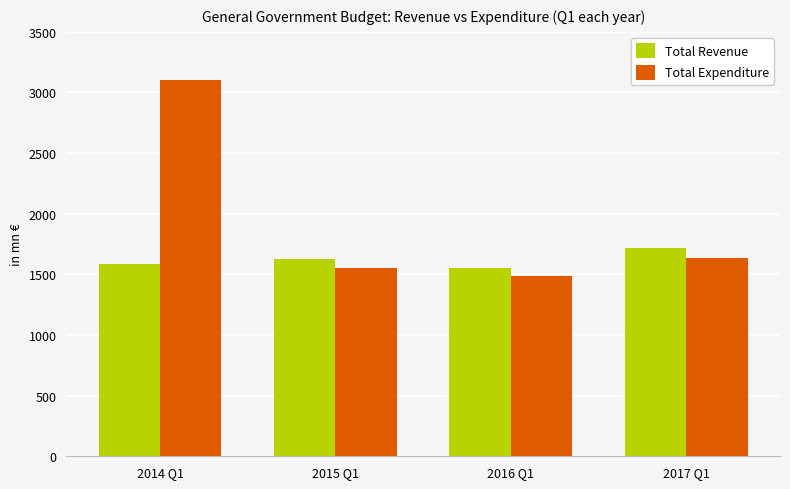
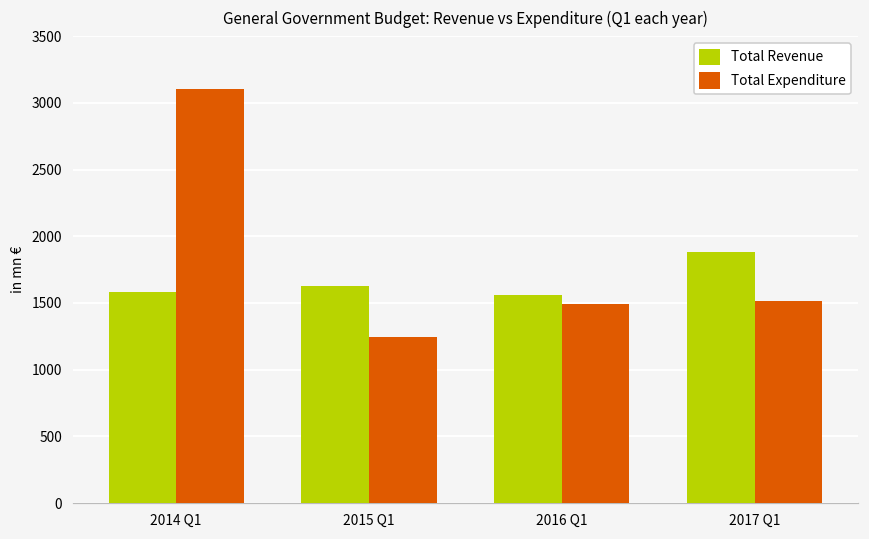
  {
    "Total Revenue": {
      "2014 Q1": 1580,
      "2015 Q1": 1630,
      "2016 Q1": 1560,
-     "2017 Q1": 1720
+     "2017 Q1": 1880
    },
    "Total Expenditure": {
      "2014 Q1": 3110,
-     "2015 Q1": 1550,
+     "2015 Q1": 1240,
      "2016 Q1": 1490,
-     "2017 Q1": 1640
+     "2017 Q1": 1520
    }
  }
